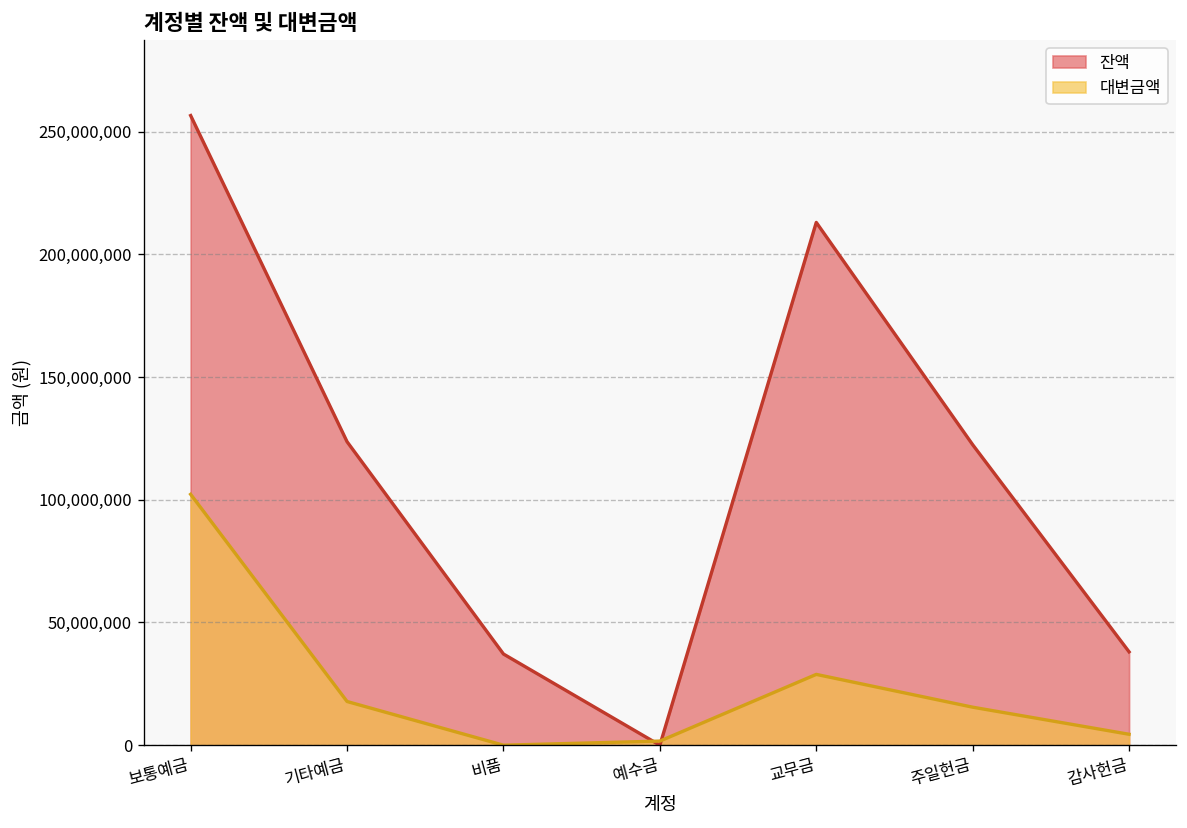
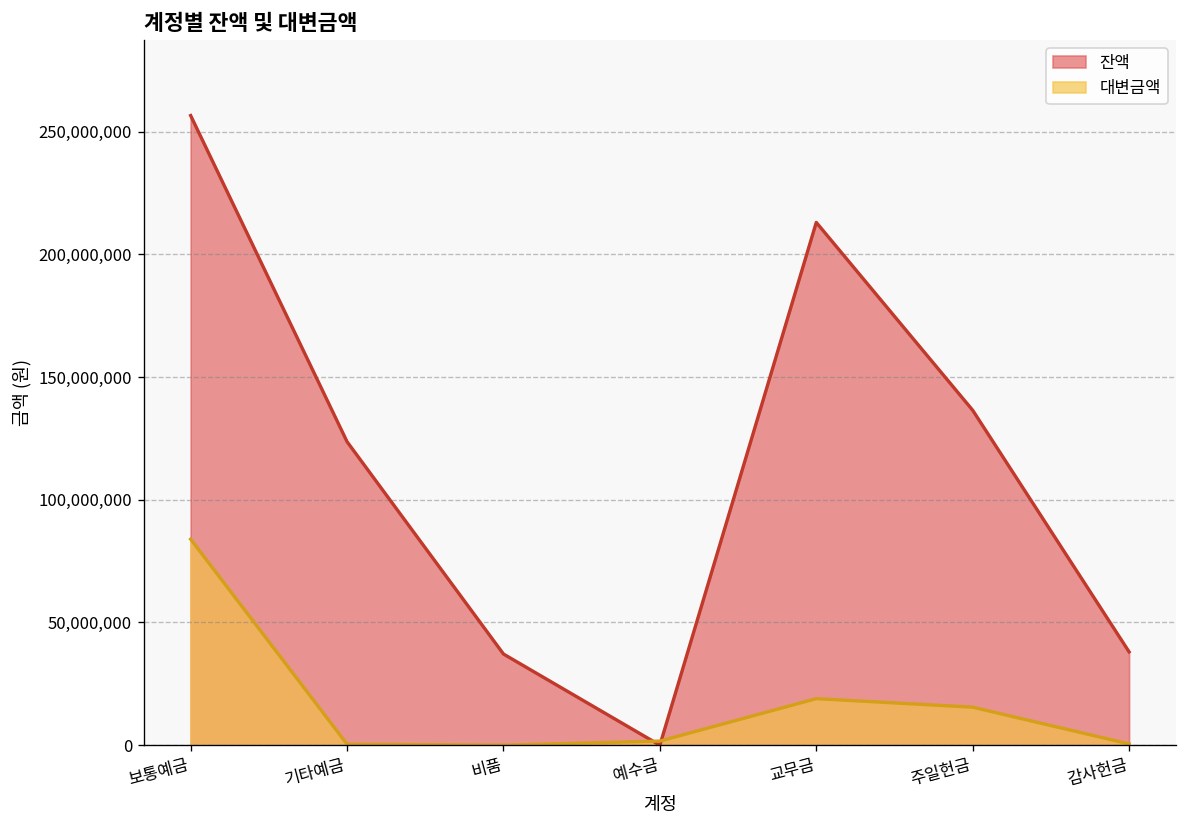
  {
    "잔액": {
      "보통예금": "257,000,000",
      "기타예금": "124,000,000",
      "비품": "37,000,000",
      "예수금": "0",
      "교무금": "213,000,000",
-     "주일헌금": "122,000,000",
+     "주일헌금": "136,000,000",
      "감사헌금": "38,000,000"
    },
    "대변금액": {
-     "보통예금": "102,000,000",
-     "기타예금": "18,000,000",
+     "보통예금": "84,000,000",
+     "기타예금": "0",
      "비품": "0",
      "예수금": "2,000,000",
-     "교무금": "29,000,000",
+     "교무금": "19,000,000",
      "주일헌금": "15,000,000",
-     "감사헌금": "4,000,000"
+     "감사헌금": "1,000,000"
    }
  }
